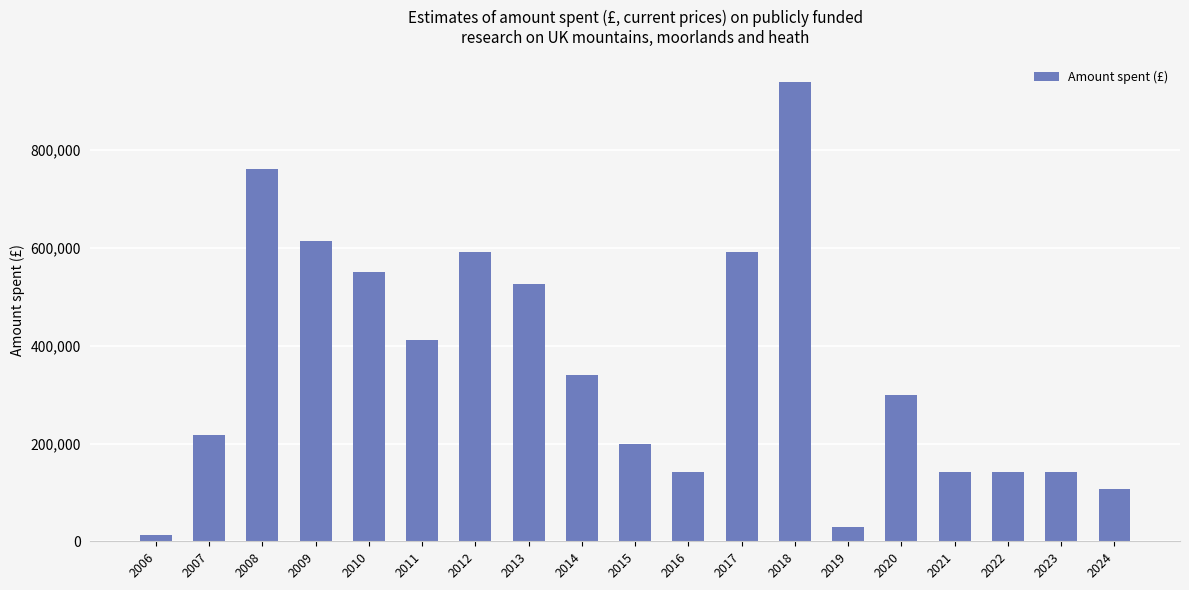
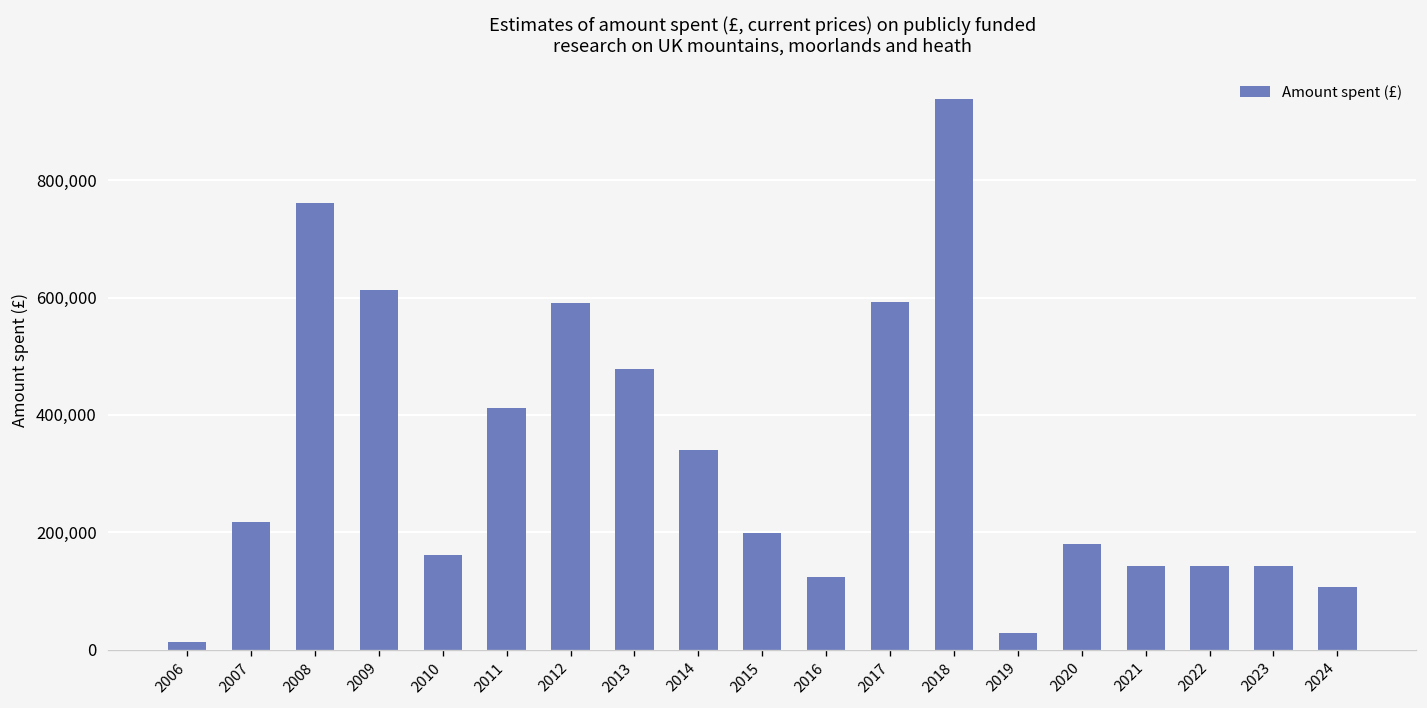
  {
    "2006": "10,000",
    "2007": "220,000",
    "2008": "760,000",
    "2009": "610,000",
-   "2010": "550,000",
+   "2010": "160,000",
    "2011": "410,000",
    "2012": "590,000",
-   "2013": "530,000",
+   "2013": "480,000",
    "2014": "340,000",
    "2015": "200,000",
-   "2016": "140,000",
+   "2016": "120,000",
    "2017": "590,000",
    "2018": "940,000",
    "2019": "30,000",
-   "2020": "300,000",
+   "2020": "180,000",
    "2021": "140,000",
    "2022": "140,000",
    "2023": "140,000",
    "2024": "110,000"
  }
